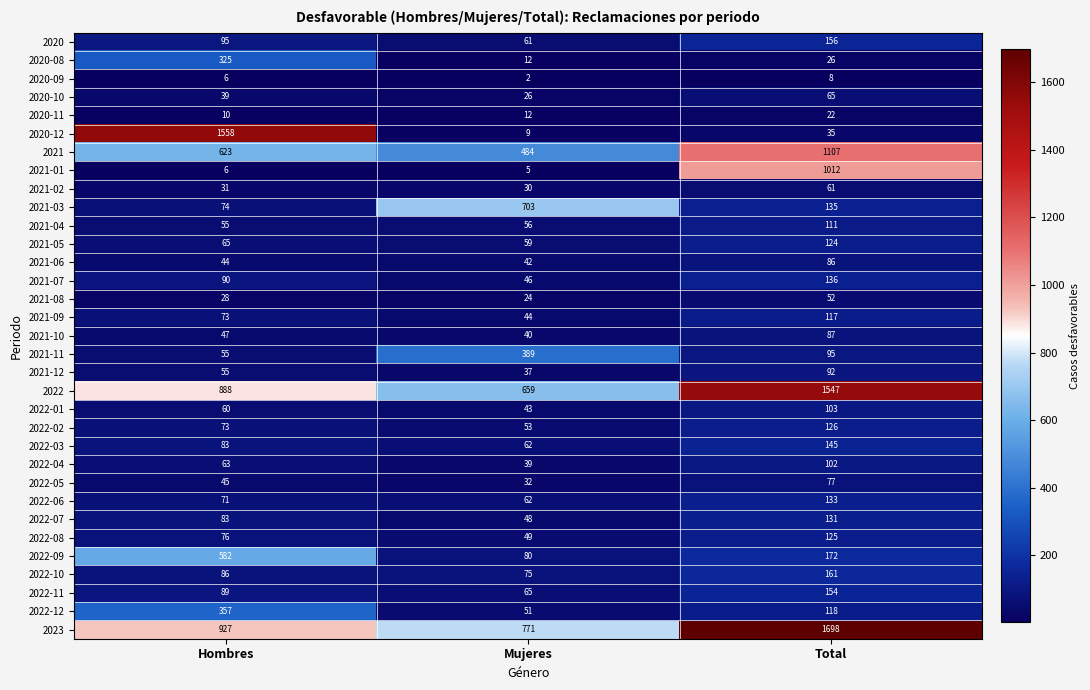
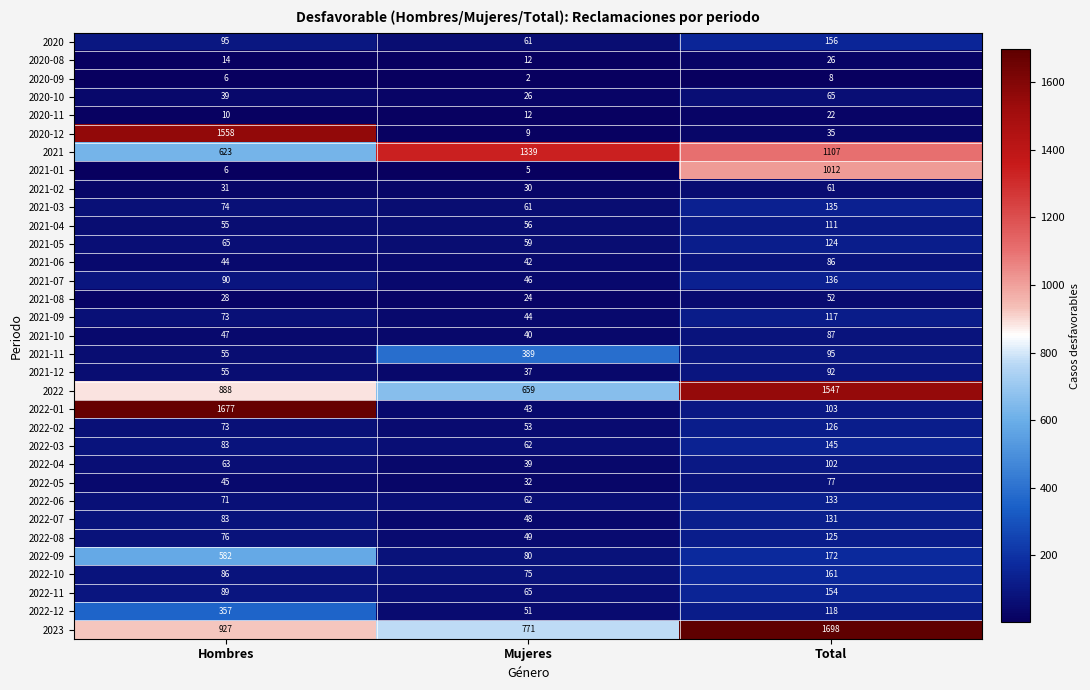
  {
    "2020": {
      "Hombres": 95,
      "Mujeres": 61,
      "Total": 156
    },
    "2020-08": {
-     "Hombres": 325,
+     "Hombres": 14,
      "Mujeres": 12,
      "Total": 26
    },
    "2020-09": {
      "Hombres": 6,
      "Mujeres": 2,
      "Total": 8
    },
    "2020-10": {
      "Hombres": 39,
      "Mujeres": 26,
      "Total": 65
    },
    "2020-11": {
      "Hombres": 10,
      "Mujeres": 12,
      "Total": 22
    },
    "2020-12": {
      "Hombres": 1558,
      "Mujeres": 9,
      "Total": 35
    },
    "2021": {
      "Hombres": 623,
-     "Mujeres": 484,
+     "Mujeres": 1339,
      "Total": 1107
    },
    "2021-01": {
      "Hombres": 6,
      "Mujeres": 5,
      "Total": 1012
    },
    "2021-02": {
      "Hombres": 31,
      "Mujeres": 30,
      "Total": 61
    },
    "2021-03": {
      "Hombres": 74,
-     "Mujeres": 703,
+     "Mujeres": 61,
      "Total": 135
    },
    "2021-04": {
      "Hombres": 55,
      "Mujeres": 56,
      "Total": 111
    },
    "2021-05": {
      "Hombres": 65,
      "Mujeres": 59,
      "Total": 124
    },
    "2021-06": {
      "Hombres": 44,
      "Mujeres": 42,
      "Total": 86
    },
    "2021-07": {
      "Hombres": 90,
      "Mujeres": 46,
      "Total": 136
    },
    "2021-08": {
      "Hombres": 28,
      "Mujeres": 24,
      "Total": 52
    },
    "2021-09": {
      "Hombres": 73,
      "Mujeres": 44,
      "Total": 117
    },
    "2021-10": {
      "Hombres": 47,
      "Mujeres": 40,
      "Total": 87
    },
    "2021-11": {
      "Hombres": 55,
      "Mujeres": 389,
      "Total": 95
    },
    "2021-12": {
      "Hombres": 55,
      "Mujeres": 37,
      "Total": 92
    },
    "2022": {
      "Hombres": 888,
      "Mujeres": 659,
      "Total": 1547
    },
    "2022-01": {
-     "Hombres": 60,
+     "Hombres": 1677,
      "Mujeres": 43,
      "Total": 103
    },
    "2022-02": {
      "Hombres": 73,
      "Mujeres": 53,
      "Total": 126
    },
    "2022-03": {
      "Hombres": 83,
      "Mujeres": 62,
      "Total": 145
    },
    "2022-04": {
      "Hombres": 63,
      "Mujeres": 39,
      "Total": 102
    },
    "2022-05": {
      "Hombres": 45,
      "Mujeres": 32,
      "Total": 77
    },
    "2022-06": {
      "Hombres": 71,
      "Mujeres": 62,
      "Total": 133
    },
    "2022-07": {
      "Hombres": 83,
      "Mujeres": 48,
      "Total": 131
    },
    "2022-08": {
      "Hombres": 76,
      "Mujeres": 49,
      "Total": 125
    },
    "2022-09": {
      "Hombres": 582,
      "Mujeres": 80,
      "Total": 172
    },
    "2022-10": {
      "Hombres": 86,
      "Mujeres": 75,
      "Total": 161
    },
    "2022-11": {
      "Hombres": 89,
      "Mujeres": 65,
      "Total": 154
    },
    "2022-12": {
      "Hombres": 357,
      "Mujeres": 51,
      "Total": 118
    },
    "2023": {
      "Hombres": 927,
      "Mujeres": 771,
      "Total": 1698
    }
  }
